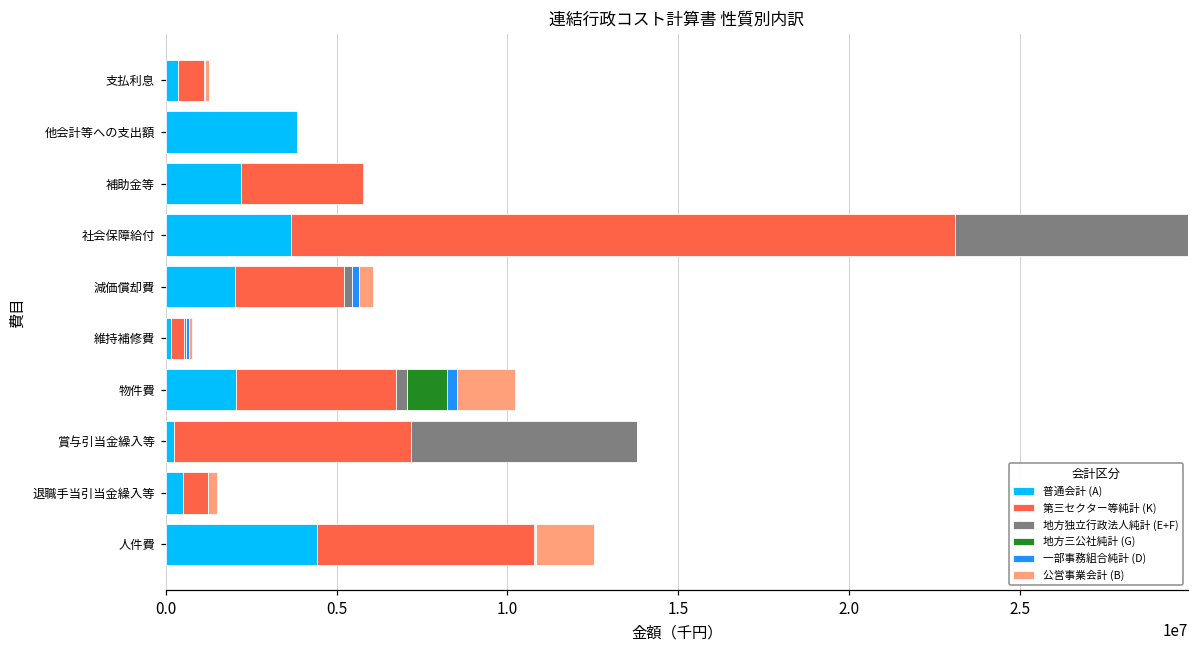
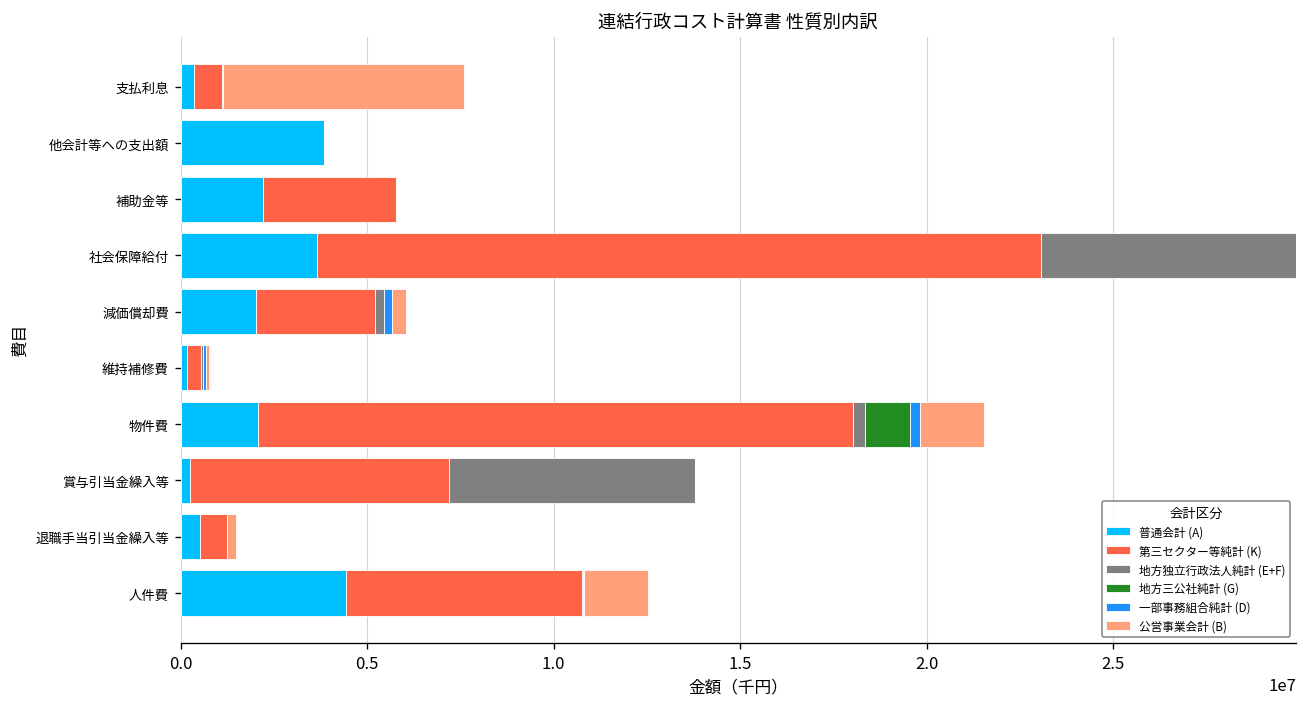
  {
    "第三セクター等純計 (K)": {
      "支払利息": 800000,
      "補助金等": 3600000,
      "社会保障給付": 19400000,
      "減価償却費": 3200000,
      "維持補修費": 400000,
-     "物件費": 4700000,
+     "物件費": 16000000,
      "賞与引当金繰入等": 6900000,
      "退職手当引当金繰入等": 700000,
      "人件費": 6300000
    },
    "地方独立行政法人純計 (E+F)": {
      "社会保障給付": 6800000,
      "減価償却費": 200000,
      "物件費": 300000,
      "賞与引当金繰入等": 6600000,
      "退職手当引当金繰入等": 0
    },
    "地方三公社純計 (G)": {
      "支払利息": 0,
      "他会計等への支出額": 0,
      "社会保障給付": 0,
      "減価償却費": 0,
      "維持補修費": 0,
      "物件費": 1200000,
      "賞与引当金繰入等": 0,
      "退職手当引当金繰入等": 0
    },
    "公営事業会計 (B)": {
-     "支払利息": 100000,
+     "支払利息": 6500000,
      "他会計等への支出額": 0,
      "補助金等": 0,
      "社会保障給付": 0,
      "減価償却費": 400000,
      "維持補修費": 100000,
      "物件費": 1700000,
      "賞与引当金繰入等": 0,
      "退職手当引当金繰入等": 200000,
      "人件費": 1700000
    }
  }
